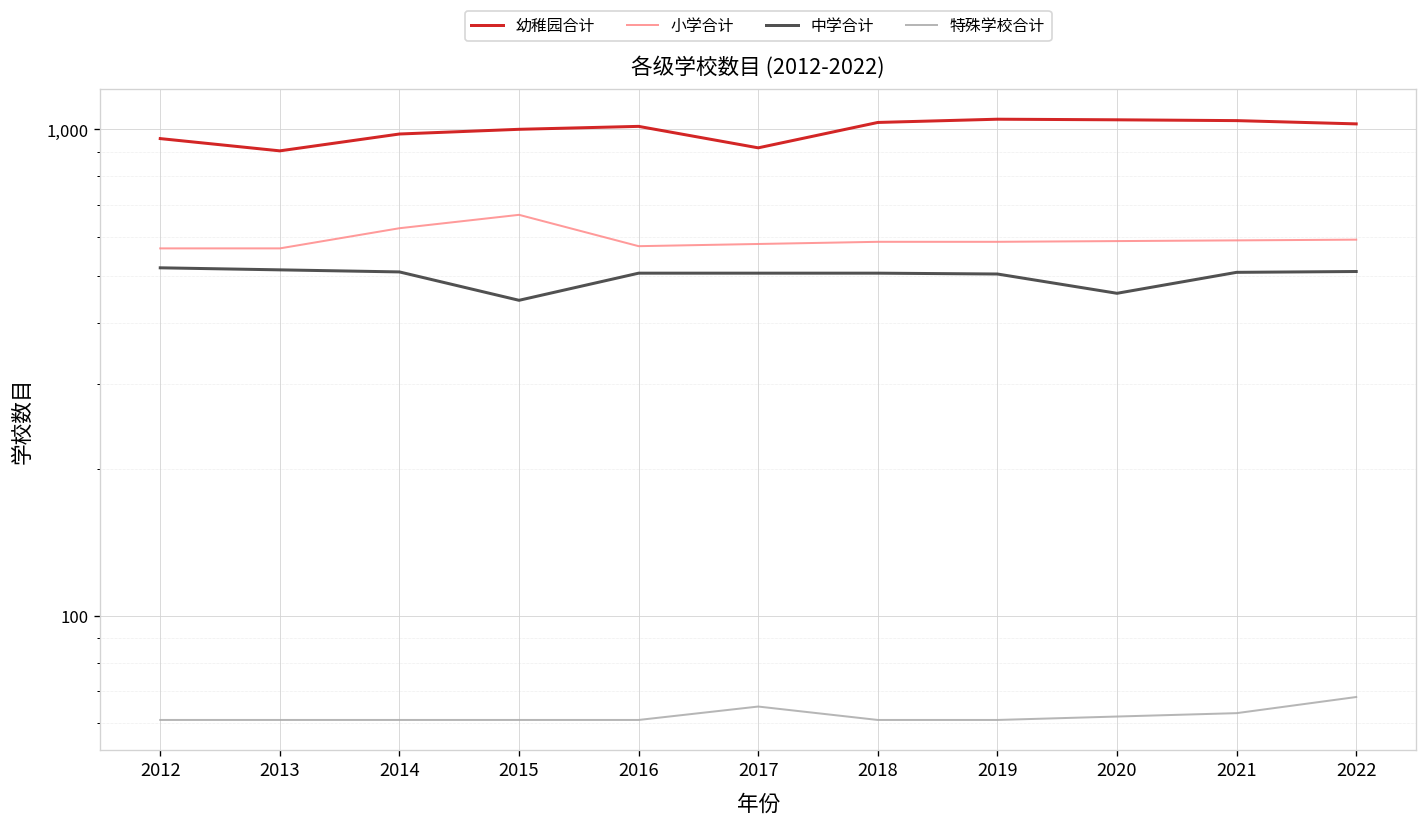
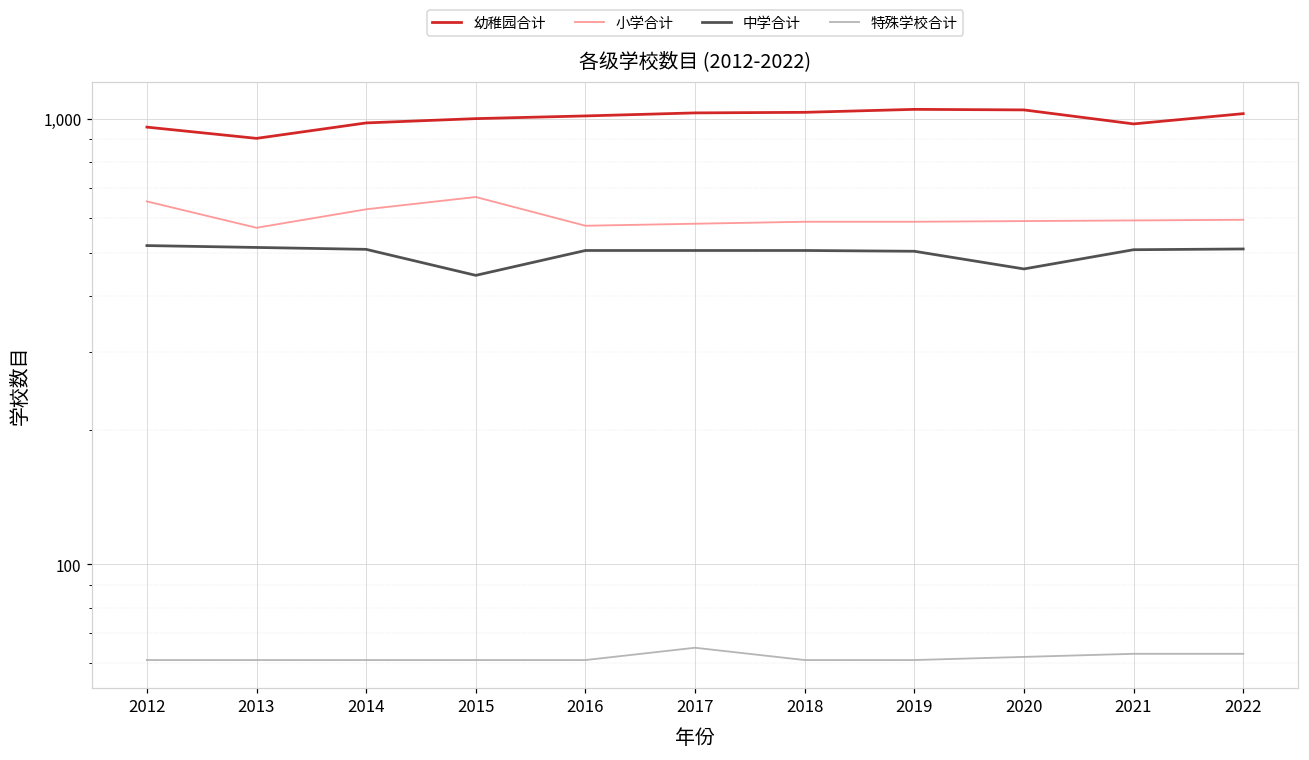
  {
    "幼稚园合计": {
      "2012": "960",
      "2013": "900",
      "2014": "980",
      "2015": "1,000",
      "2016": "1,010",
-     "2017": "920",
+     "2017": "1,030",
      "2018": "1,030",
      "2019": "1,050",
      "2020": "1,050",
-     "2021": "1,040",
+     "2021": "970",
      "2022": "1,030"
    },
    "小学合计": {
-     "2012": "570",
+     "2012": "650",
      "2013": "570",
      "2014": "630",
      "2015": "670",
      "2016": "580",
      "2017": "580",
      "2018": "590",
      "2019": "590",
      "2020": "590",
      "2021": "590",
      "2022": "590"
    },
    "中学合计": {
      "2012": "520",
      "2013": "510",
      "2014": "510",
      "2015": "450",
      "2016": "510",
      "2017": "510",
      "2018": "510",
      "2019": "500",
      "2020": "460",
      "2021": "510",
      "2022": "510"
    },
    "特殊学校合计": {
      "2012": "61",
      "2013": "61",
      "2014": "61",
      "2015": "61",
      "2016": "61",
      "2017": "65",
      "2018": "61",
      "2019": "61",
      "2020": "62",
      "2021": "63",
-     "2022": "68"
+     "2022": "63"
    }
  }
